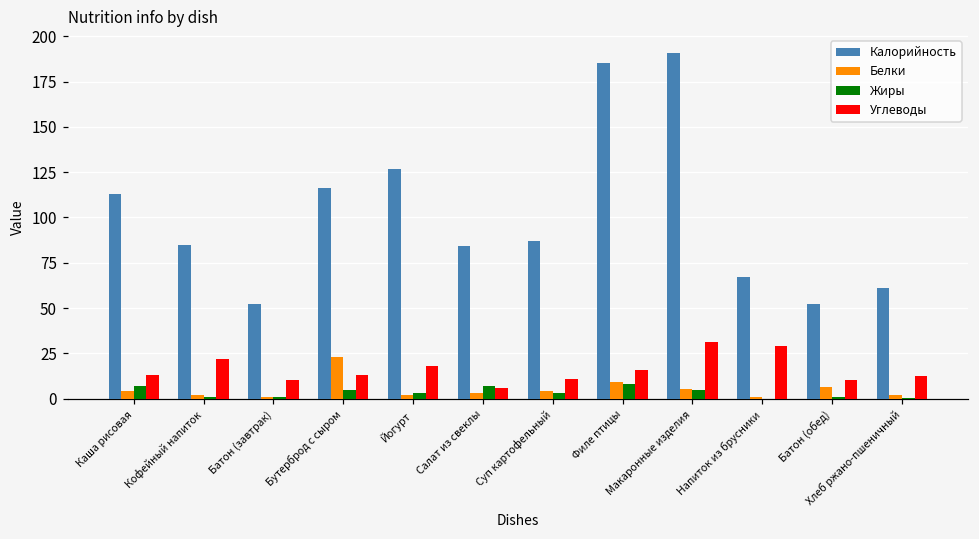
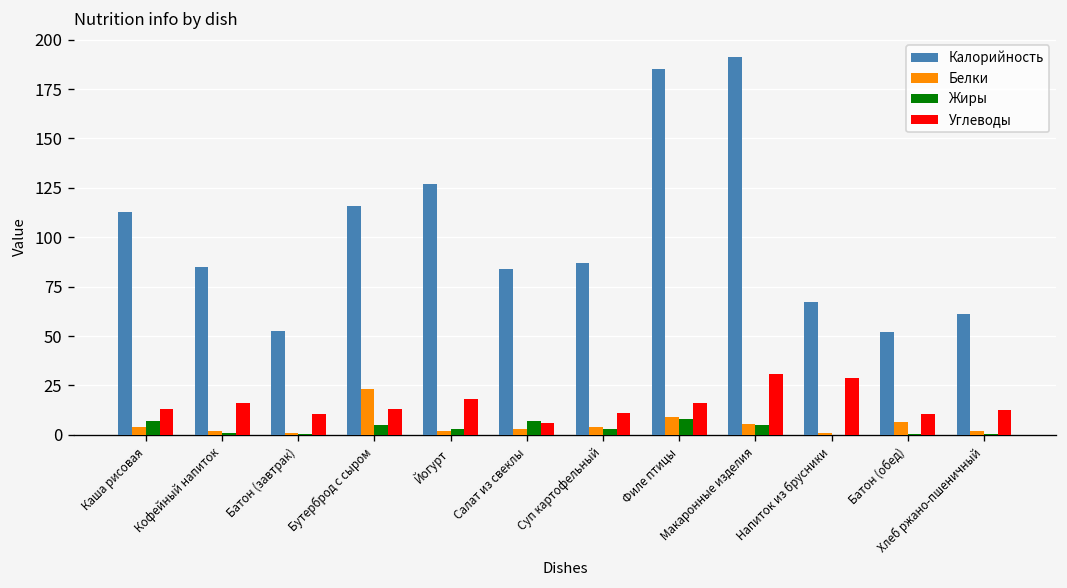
  {
    "Калорийность": {
      "Каша рисовая": 113,
      "Кофейный напиток": 85,
      "Батон (завтрак)": 52,
      "Бутерброд с сыром": 116,
      "Йогурт": 127,
      "Салат из свеклы": 84,
      "Суп картофельный": 87,
      "Филе птицы": 185,
      "Макаронные изделия": 191,
      "Напиток из брусники": 67,
      "Батон (обед)": 52,
      "Хлеб ржано-пшеничный": 61
    },
    "Белки": {
      "Каша рисовая": 4,
      "Кофейный напиток": 2,
      "Бутерброд с сыром": 23,
      "Йогурт": 2,
      "Салат из свеклы": 3,
      "Суп картофельный": 4,
      "Филе птицы": 9,
      "Макаронные изделия": 6,
      "Батон (обед)": 6,
      "Хлеб ржано-пшеничный": 2
    },
    "Жиры": {
      "Каша рисовая": 7,
      "Бутерброд с сыром": 5,
      "Йогурт": 3,
      "Салат из свеклы": 7,
      "Суп картофельный": 3,
      "Филе птицы": 8,
      "Макаронные изделия": 5,
      "Напиток из брусники": 0
    },
    "Углеводы": {
      "Каша рисовая": 13,
-     "Кофейный напиток": 22,
+     "Кофейный напиток": 16,
      "Батон (завтрак)": 10,
      "Бутерброд с сыром": 13,
      "Йогурт": 18,
      "Салат из свеклы": 6,
      "Суп картофельный": 11,
      "Филе птицы": 16,
      "Макаронные изделия": 31,
      "Напиток из брусники": 29,
      "Батон (обед)": 10,
      "Хлеб ржано-пшеничный": 13
    }
  }
